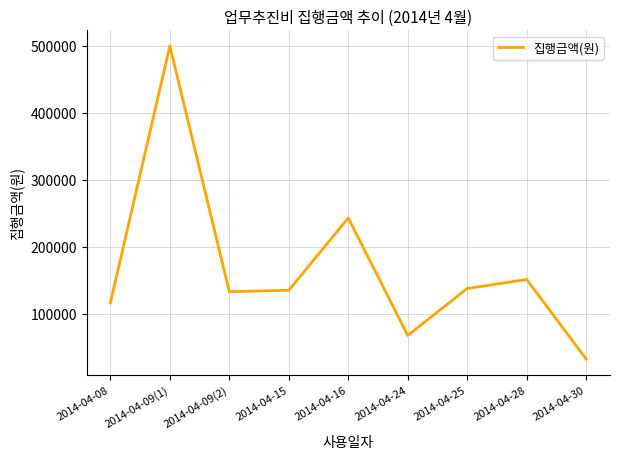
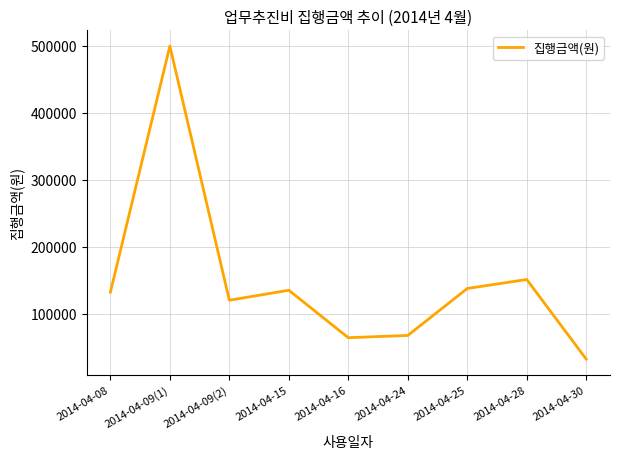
  {
-   "2014-04-08": 120000,
+   "2014-04-08": 130000,
    "2014-04-09(1)": 500000,
-   "2014-04-09(2)": 130000,
+   "2014-04-09(2)": 120000,
    "2014-04-15": 130000,
-   "2014-04-16": 240000,
+   "2014-04-16": 60000,
    "2014-04-24": 70000,
    "2014-04-25": 140000,
    "2014-04-28": 150000,
    "2014-04-30": 30000
  }
